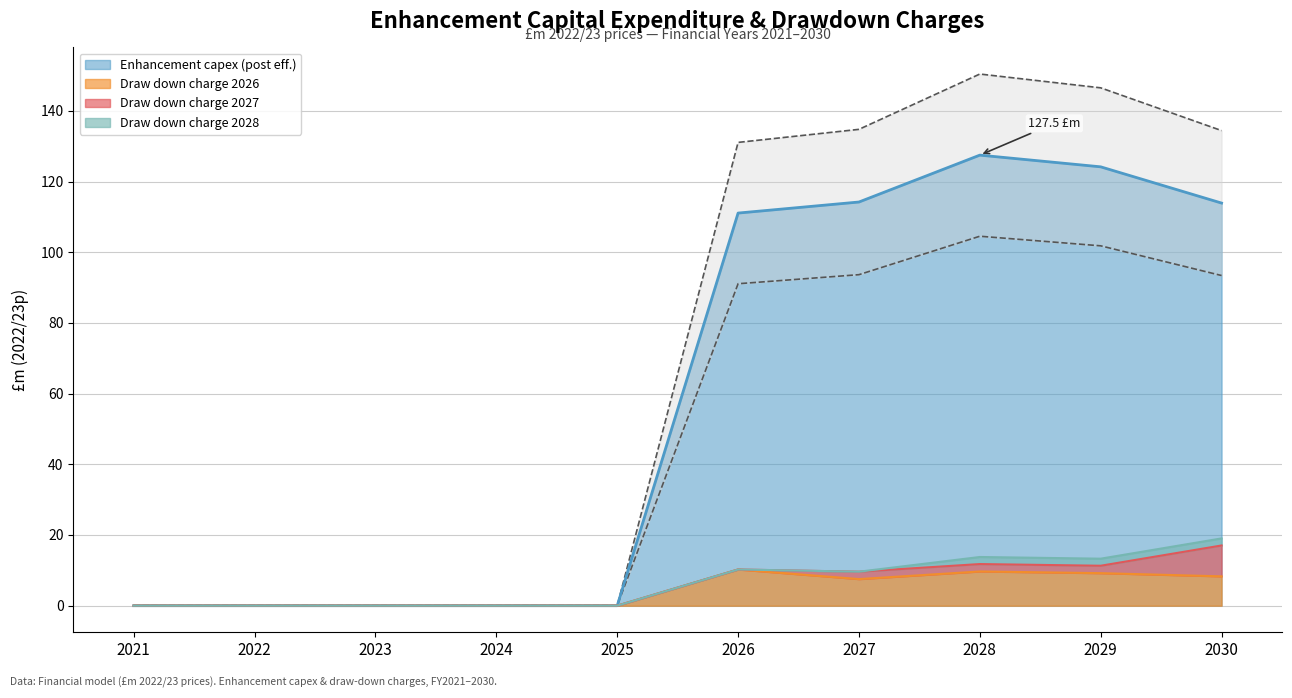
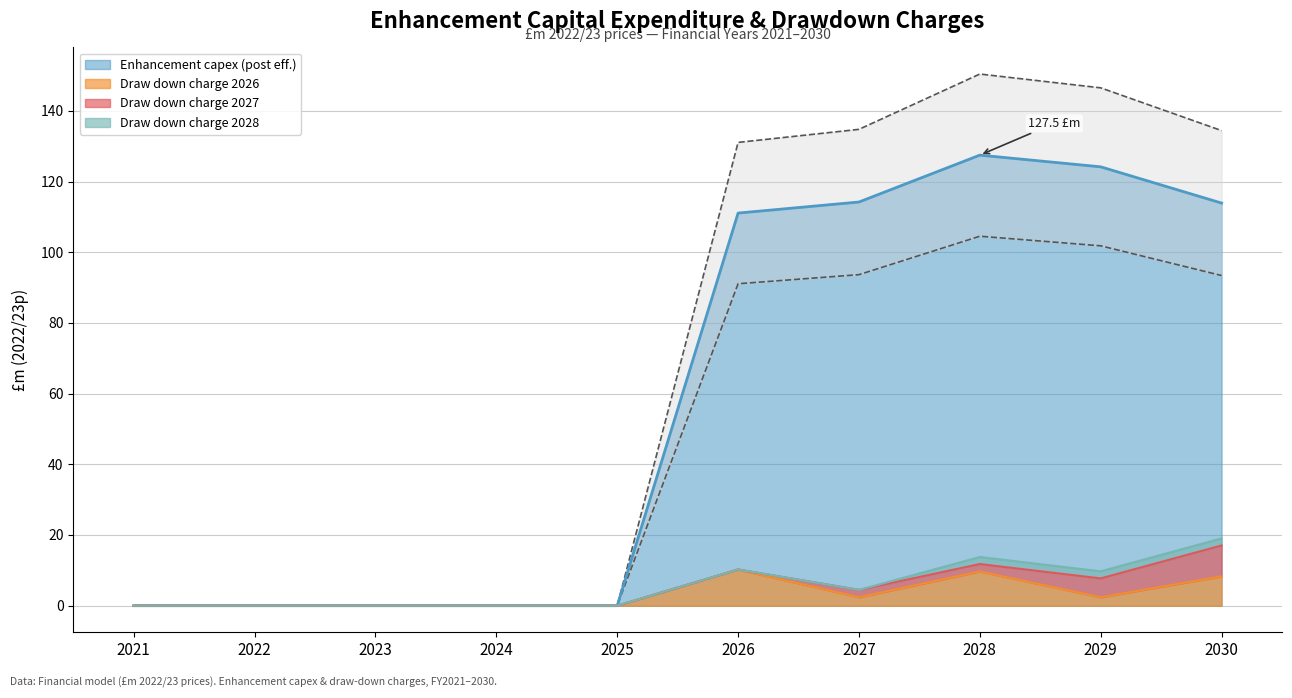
  {
    "Draw down charge 2026": {
-     "2027": 8,
+     "2027": 2,
      "2028": 10,
-     "2029": 9,
+     "2029": 2,
      "2030": 8
    },
    "Draw down charge 2027": {
      "2028": 2,
-     "2029": 2,
+     "2029": 5,
      "2030": 9
    }
  }
